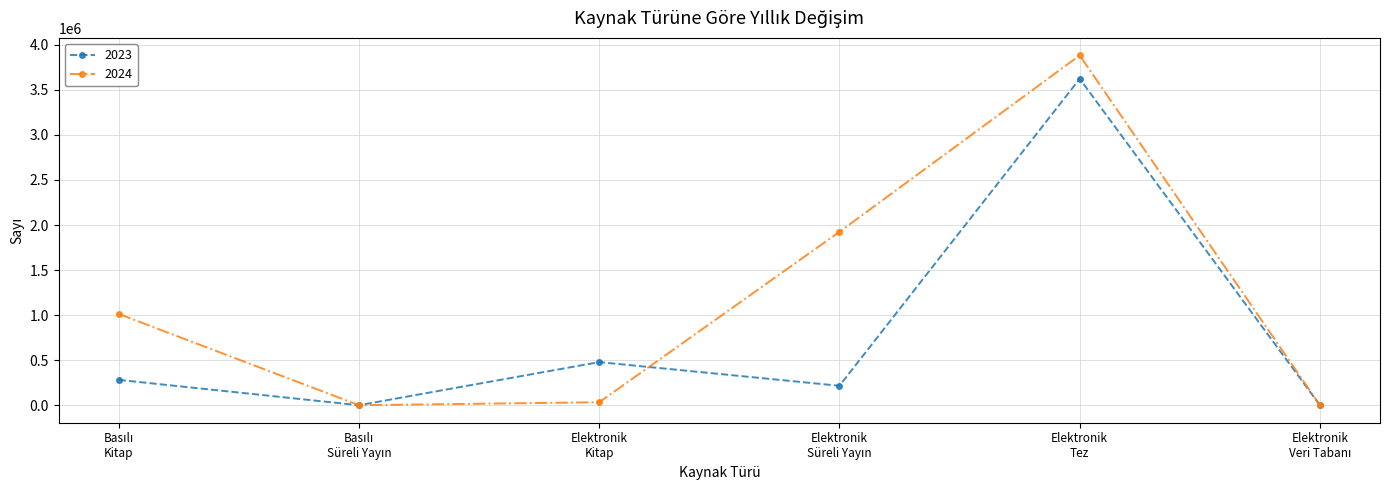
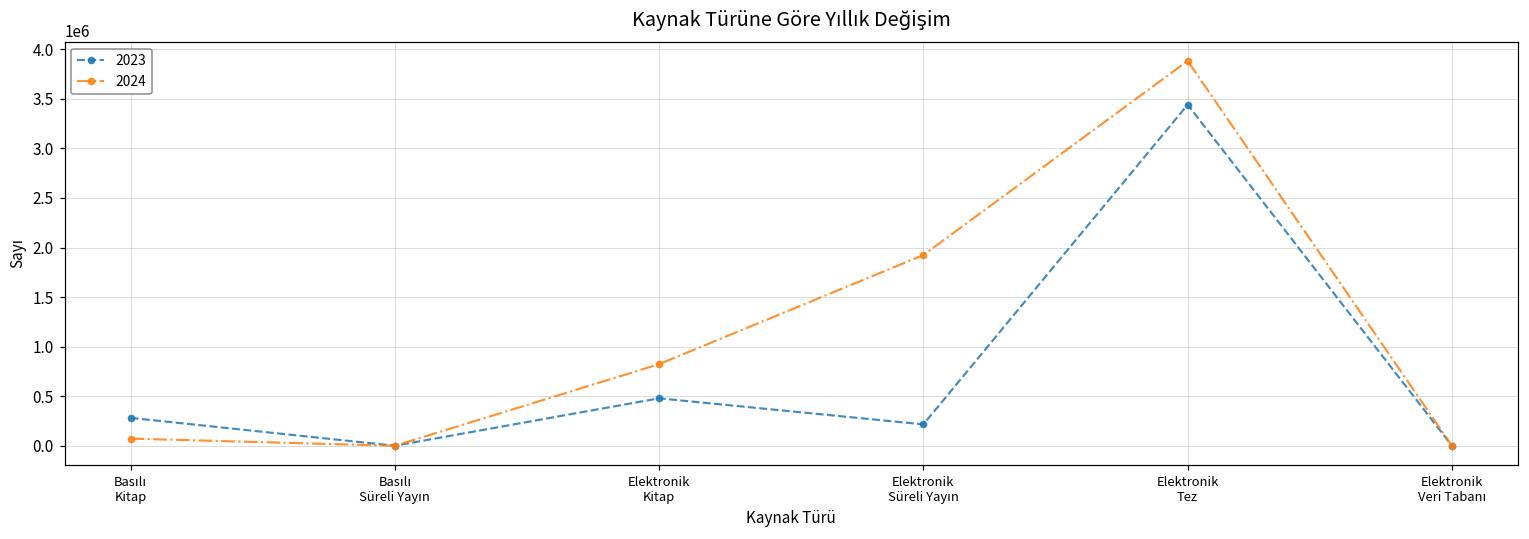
  {
    "2023": {
      "Basılı Kitap": 300000,
      "Elektronik Kitap": 500000,
      "Elektronik Süreli Yayın": 200000,
-     "Elektronik Tez": 3600000
+     "Elektronik Tez": 3400000
    },
    "2024": {
-     "Basılı Kitap": 1000000,
-     "Elektronik Kitap": 0,
+     "Basılı Kitap": 100000,
+     "Elektronik Kitap": 800000,
      "Elektronik Süreli Yayın": 1900000,
      "Elektronik Tez": 3900000
    }
  }
